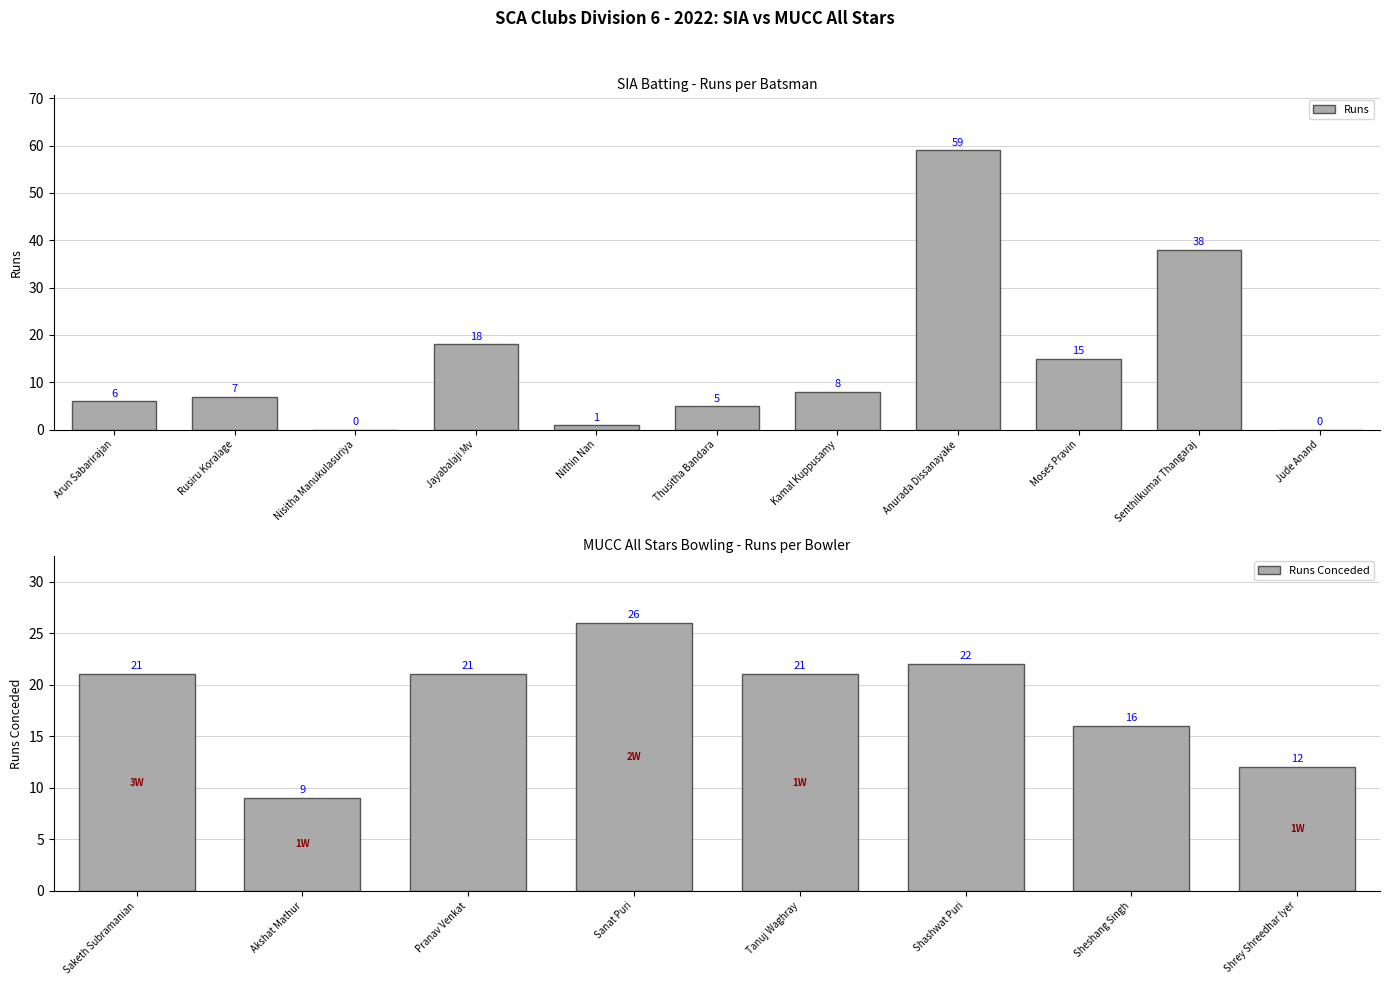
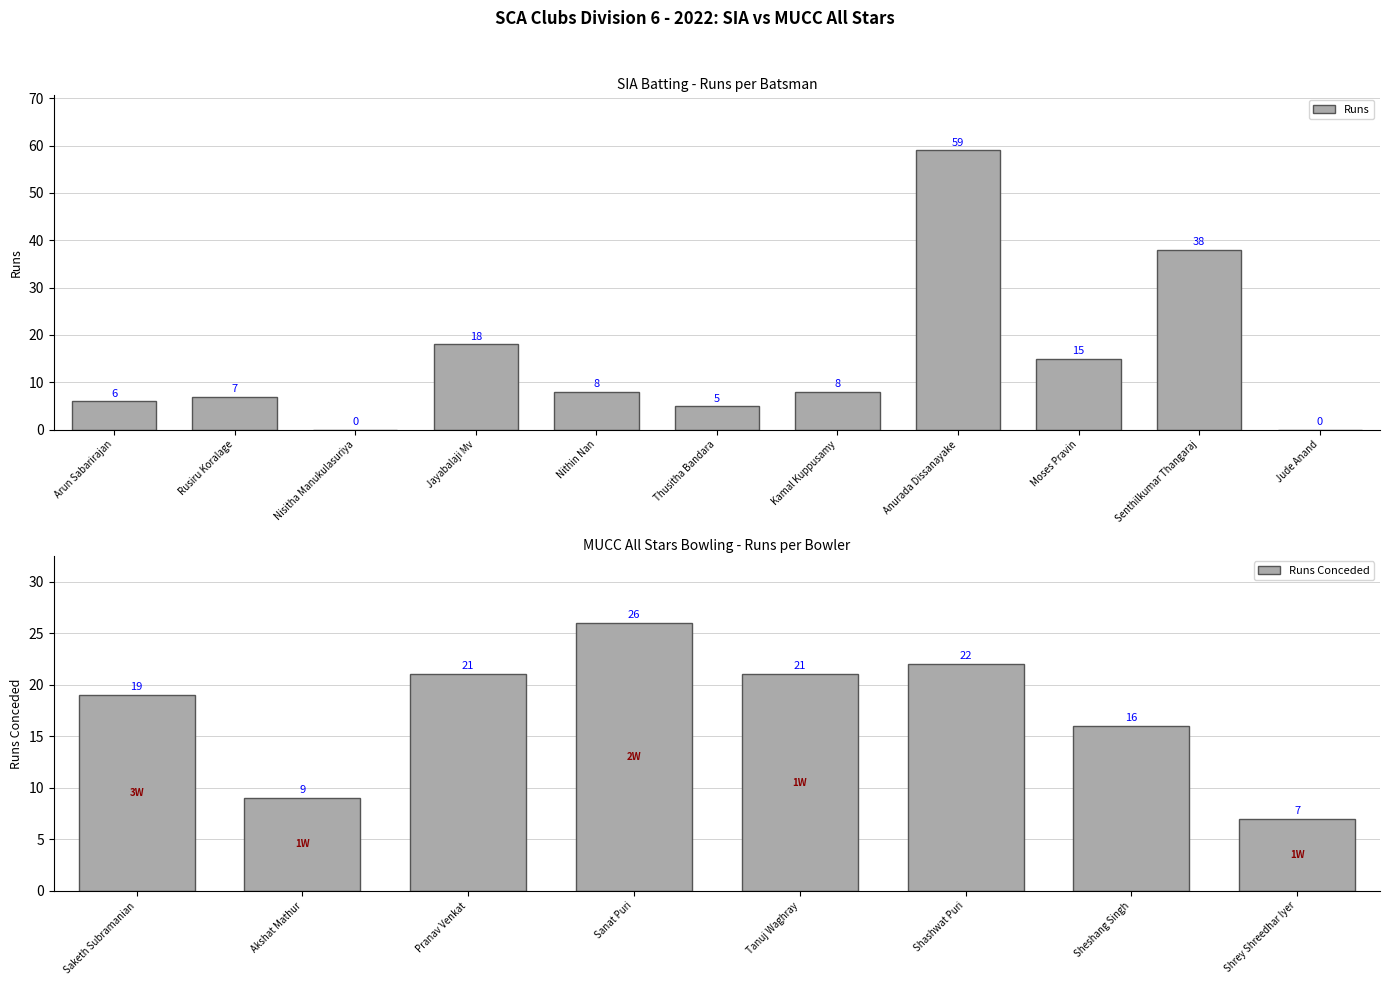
  {
    "SIA Batting - Runs per Batsman": {
      "Arun Sabarirajan": 6,
      "Rusiru Koralage": 7,
      "Nisitha Manukulasuriya": 0,
      "Jayabalaji Mv": 18,
-     "Nithin Nan": 1,
+     "Nithin Nan": 8,
      "Thusitha Bandara": 5,
      "Kamal Kuppusamy": 8,
      "Anurada Dissanayake": 59,
      "Moses Pravin": 15,
      "Senthilkumar Thangaraj": 38,
      "Jude Anand": 0
    },
    "MUCC All Stars Bowling - Runs per Bowler": {
-     "Saketh Subramanian": 21,
+     "Saketh Subramanian": 19,
      "Akshat Mathur": 9,
      "Pranav Venkat": 21,
      "Sanat Puri": 26,
      "Tanuj Waghray": 21,
      "Shashwat Puri": 22,
      "Sheshang Singh": 16,
-     "Shrey Shreedhar Iyer": 12
+     "Shrey Shreedhar Iyer": 7
    }
  }
